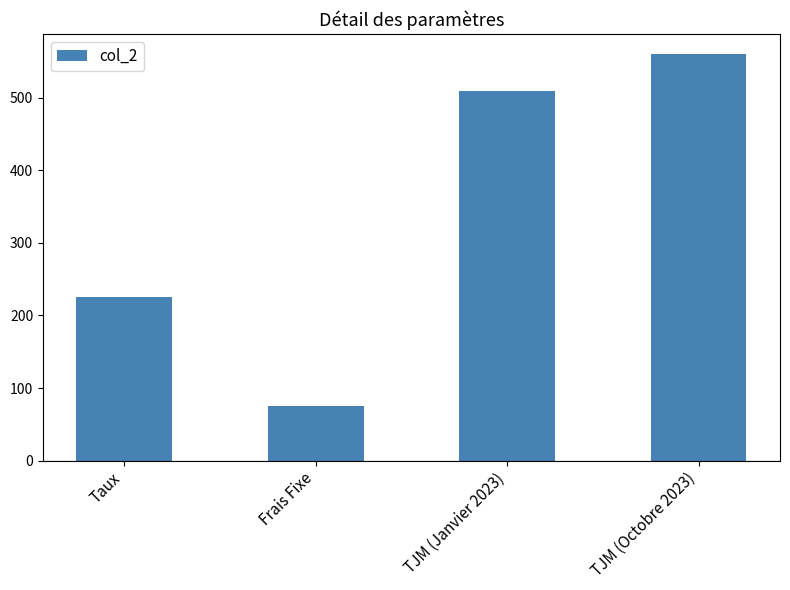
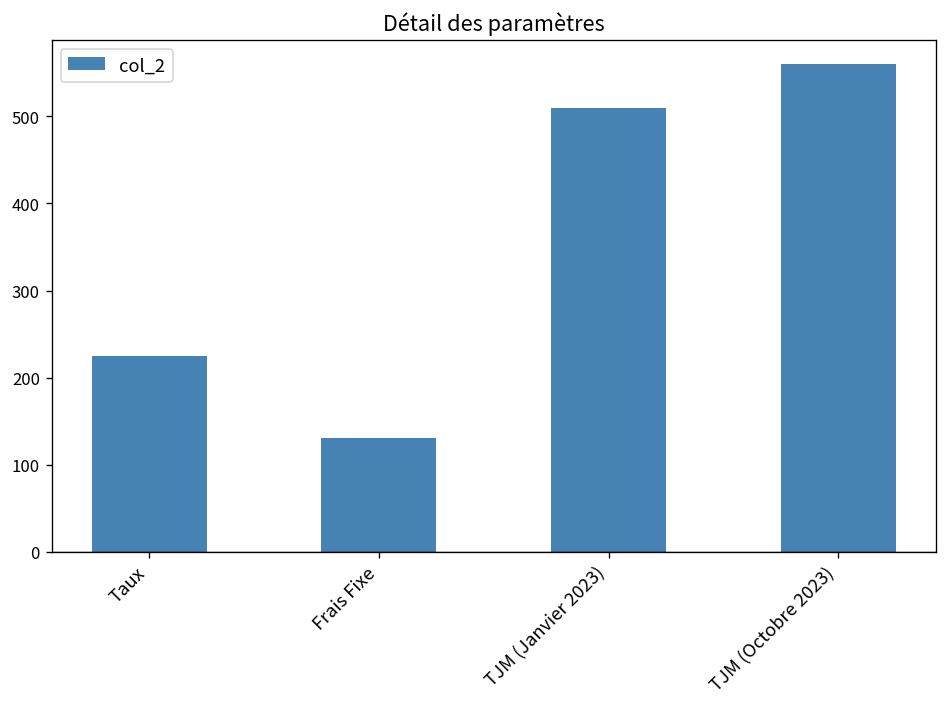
  {
    "Taux": 230,
-   "Frais Fixe": 80,
+   "Frais Fixe": 130,
    "TJM (Janvier 2023)": 510,
    "TJM (Octobre 2023)": 560
  }
